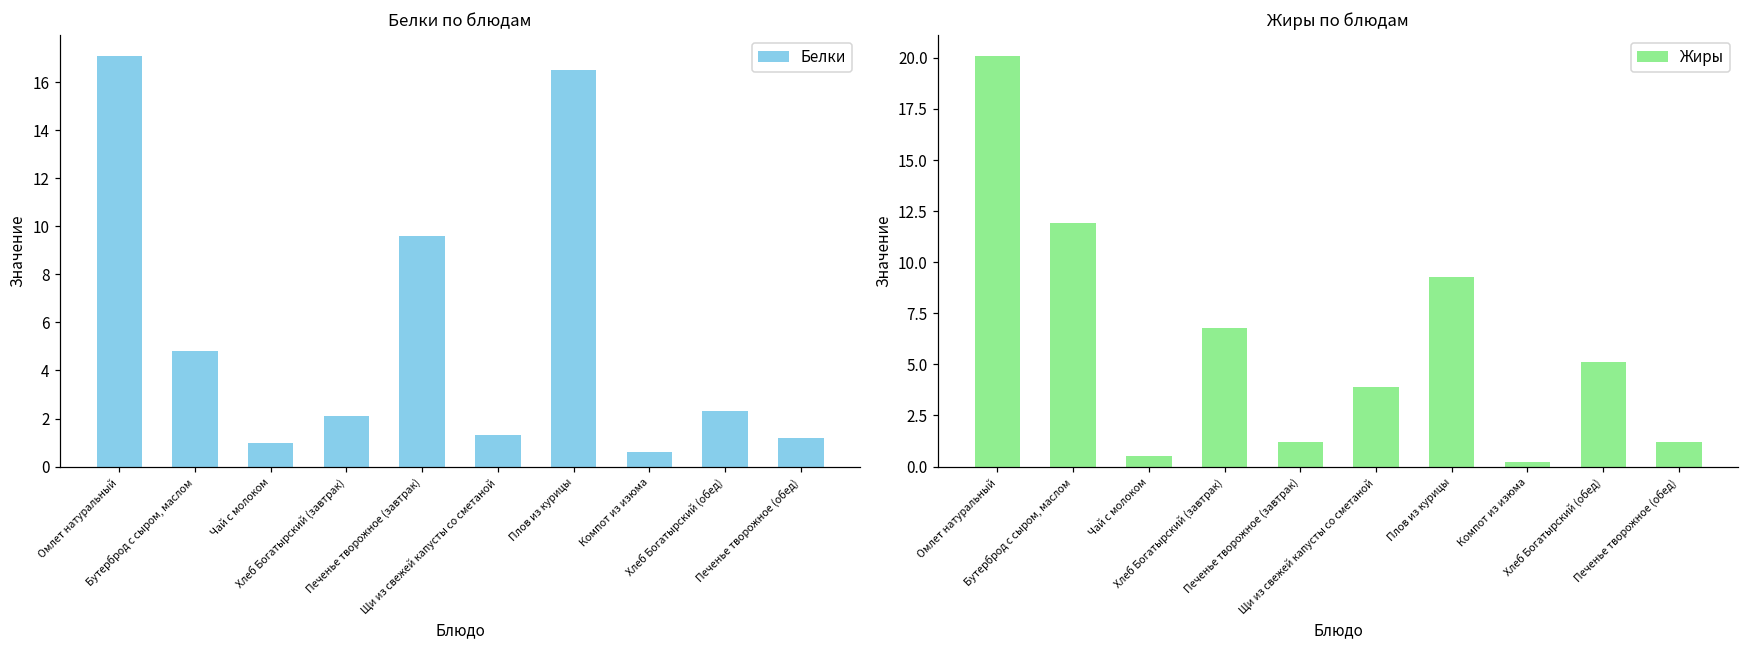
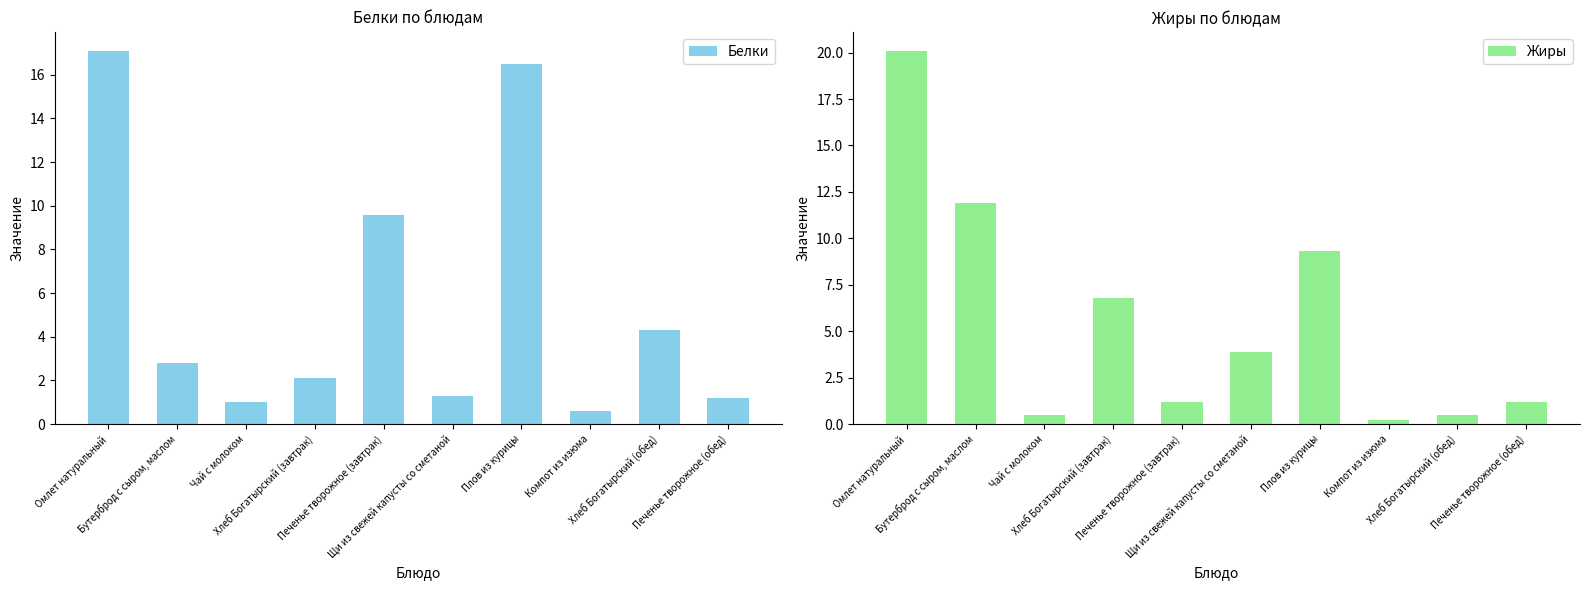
  {
    "Белки по блюдам": {
      "Омлет натуральный": 17.1,
-     "Бутерброд с сыром, маслом": 4.8,
+     "Бутерброд с сыром, маслом": 2.8,
      "Чай с молоком": 1.0,
      "Хлеб Богатырский (завтрак)": 2.1,
      "Печенье творожное (завтрак)": 9.6,
      "Щи из свежей капусты со сметаной": 1.3,
      "Плов из курицы": 16.5,
      "Компот из изюма": 0.6,
-     "Хлеб Богатырский (обед)": 2.3,
+     "Хлеб Богатырский (обед)": 4.3,
      "Печенье творожное (обед)": 1.2
    },
    "Жиры по блюдам": {
      "Омлет натуральный": 20.1,
      "Бутерброд с сыром, маслом": 11.9,
      "Чай с молоком": 0.5,
      "Хлеб Богатырский (завтрак)": 6.8,
      "Печенье творожное (завтрак)": 1.2,
      "Щи из свежей капусты со сметаной": 3.9,
      "Плов из курицы": 9.3,
      "Компот из изюма": 0.2,
-     "Хлеб Богатырский (обед)": 5.1,
+     "Хлеб Богатырский (обед)": 0.5,
      "Печенье творожное (обед)": 1.2
    }
  }
